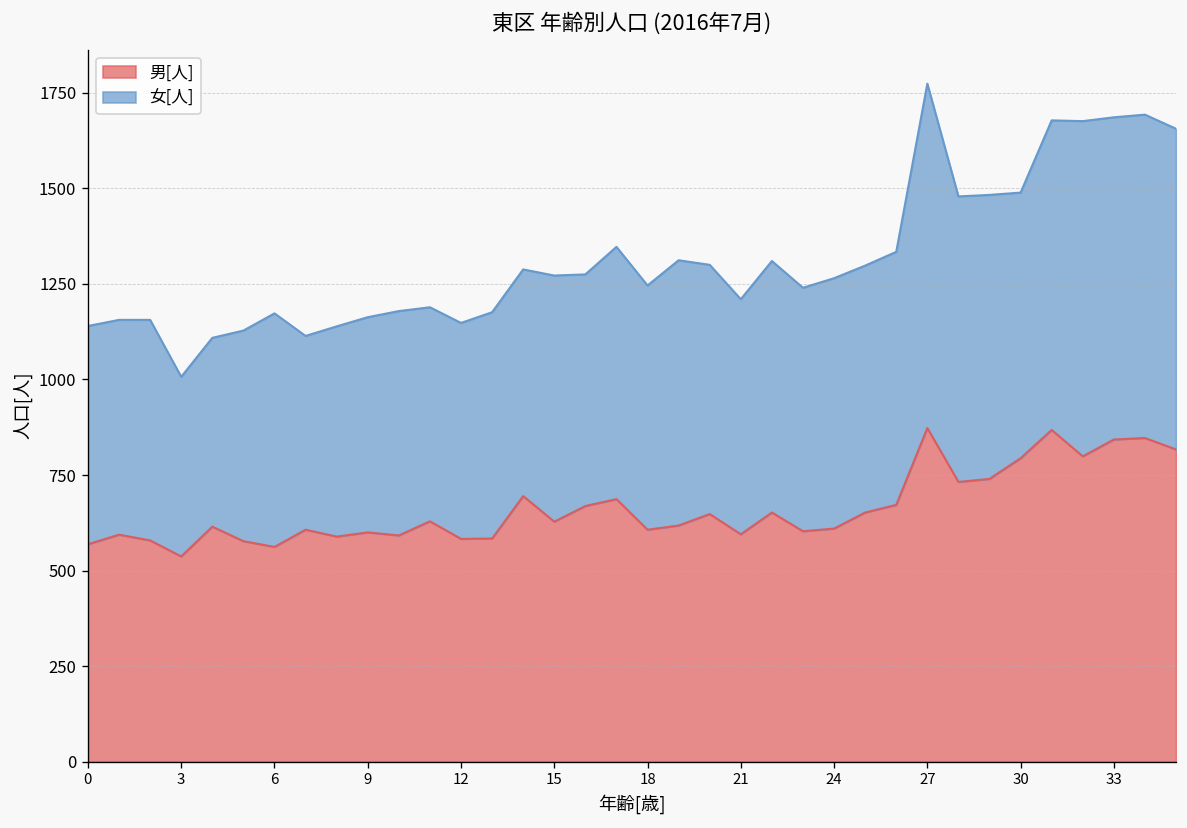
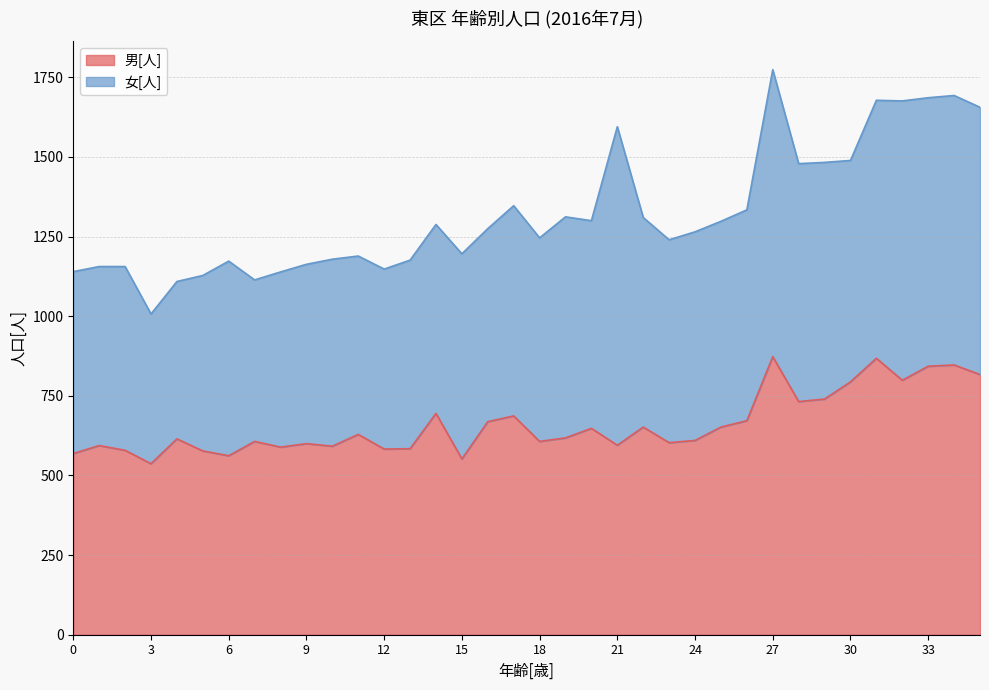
  {
    "男[人]": {
      "0": 570,
      "3": 540,
      "6": 560,
      "9": 600,
      "12": 580,
-     "15": 630,
+     "15": 550,
      "18": 610,
      "21": 600,
      "24": 610,
      "27": 870,
      "30": 790,
      "33": 840
    },
    "女[人]": {
      "0": 570,
      "3": 470,
      "6": 610,
      "9": 560,
      "12": 570,
      "15": 640,
      "18": 640,
-     "21": 620,
+     "21": 1000,
      "24": 660,
      "27": 900,
      "30": 700,
      "33": 840
    }
  }
